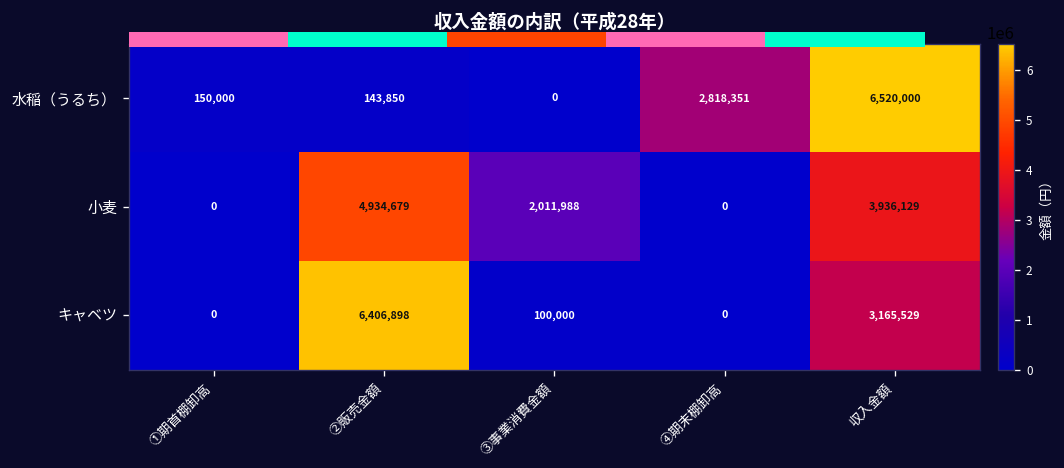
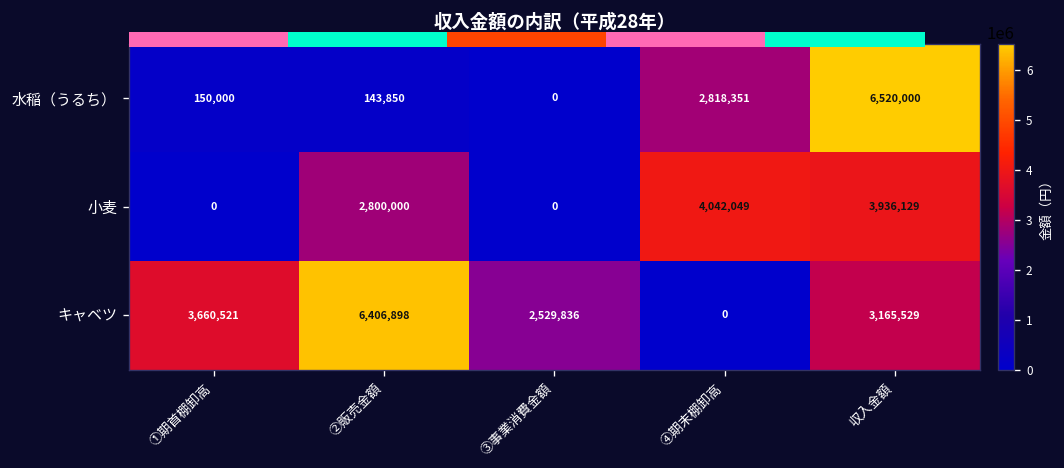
  {
    "収入金額の内訳（平成28年）": {
      "水稲（うるち）": {
        "①期首棚卸高": "150,000",
        "②販売金額": "143,850",
        "③事業消費金額": "0",
        "④期末棚卸高": "2,818,351",
        "収入金額": "6,520,000"
      },
      "小麦": {
        "①期首棚卸高": "0",
-       "②販売金額": "4,934,679",
-       "③事業消費金額": "2,011,988",
-       "④期末棚卸高": "0",
+       "②販売金額": "2,800,000",
+       "③事業消費金額": "0",
+       "④期末棚卸高": "4,042,049",
        "収入金額": "3,936,129"
      },
      "キャベツ": {
-       "①期首棚卸高": "0",
+       "①期首棚卸高": "3,660,521",
        "②販売金額": "6,406,898",
-       "③事業消費金額": "100,000",
+       "③事業消費金額": "2,529,836",
        "④期末棚卸高": "0",
        "収入金額": "3,165,529"
      }
    }
  }
